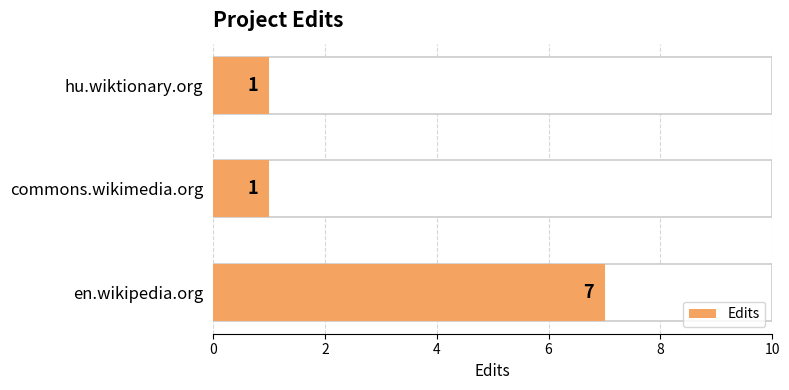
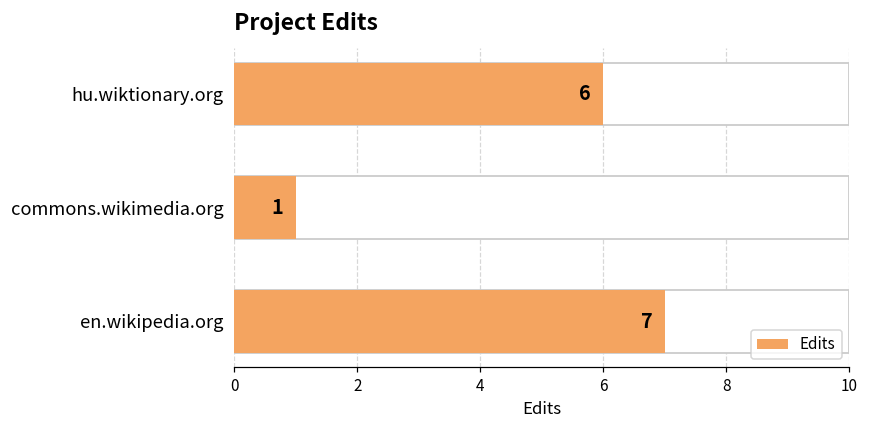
  {
    "Edits": {
-     "hu.wiktionary.org": 1
+     "hu.wiktionary.org": 6
    }
  }
